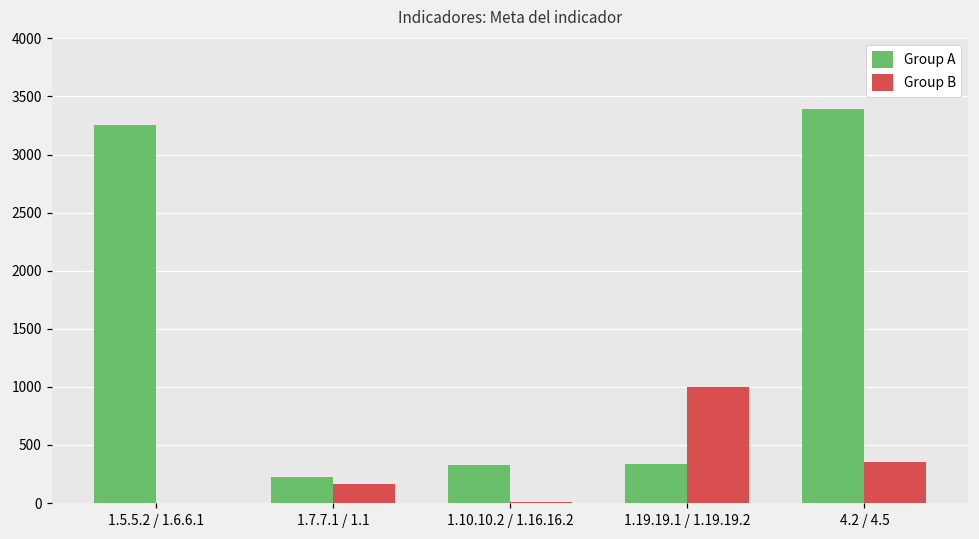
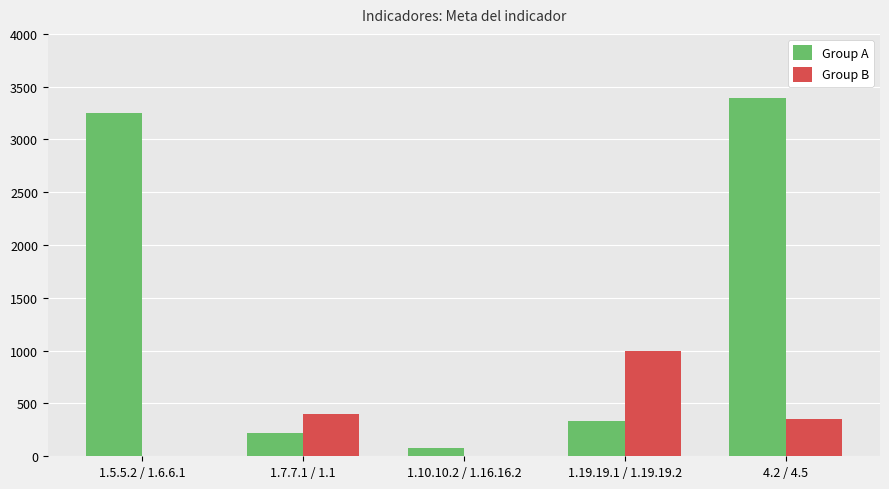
  {
    "Group A": {
      "1.5.5.2 / 1.6.6.1": 3250,
      "1.7.7.1 / 1.1": 220,
-     "1.10.10.2 / 1.16.16.2": 330,
+     "1.10.10.2 / 1.16.16.2": 70,
      "1.19.19.1 / 1.19.19.2": 340,
      "4.2 / 4.5": 3390
    },
    "Group B": {
-     "1.7.7.1 / 1.1": 170,
+     "1.7.7.1 / 1.1": 400,
      "1.19.19.1 / 1.19.19.2": 1000,
      "4.2 / 4.5": 360
    }
  }
